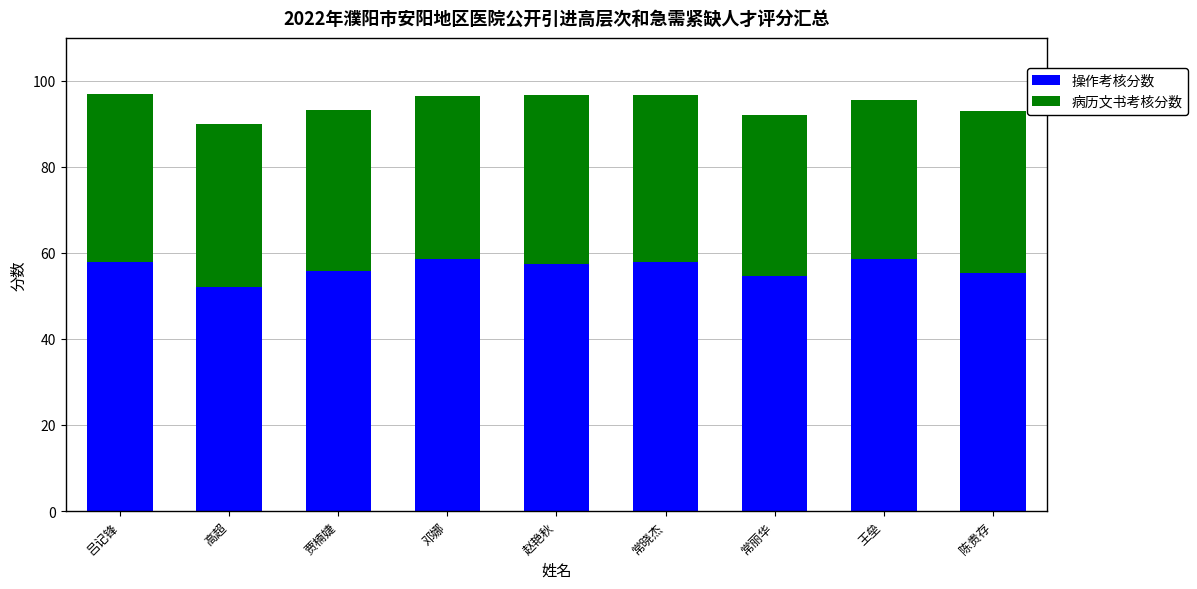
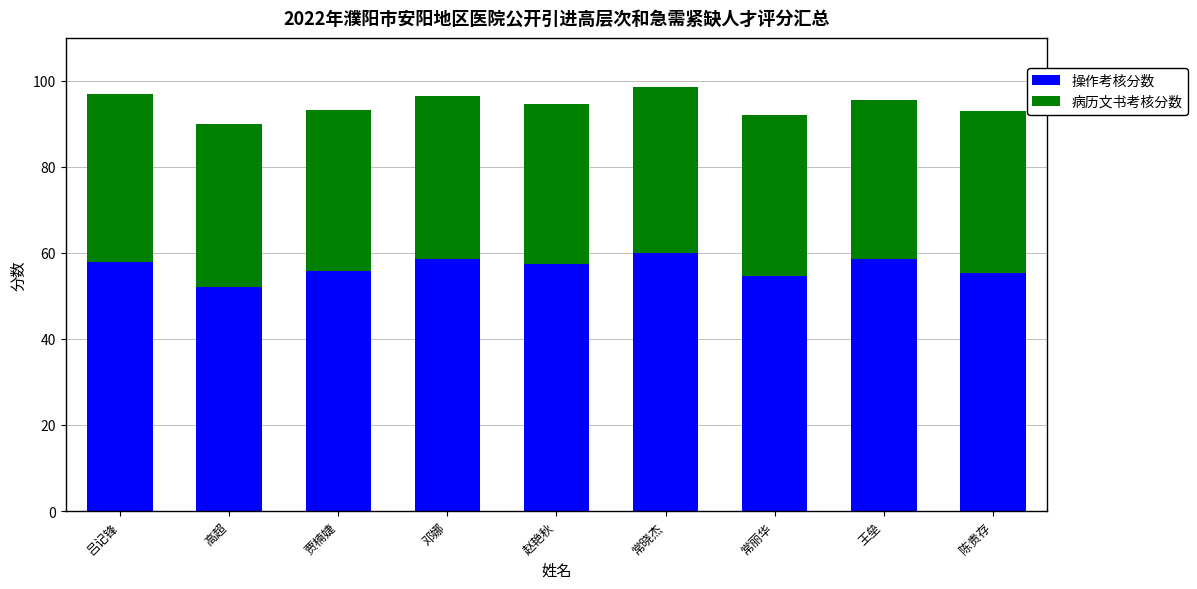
  {
    "操作考核分数": {
      "吕记锋": 58,
      "高超": 52,
      "贾楠婕": 56,
      "邓娜": 59,
      "赵艳秋": 57,
-     "常晓杰": 58,
+     "常晓杰": 60,
      "常丽华": 55,
      "王垒": 59,
      "陈贵存": 55
    },
    "病历文书考核分数": {
      "吕记锋": 39,
      "高超": 38,
      "贾楠婕": 37,
      "邓娜": 38,
-     "赵艳秋": 39,
+     "赵艳秋": 37,
      "常晓杰": 39,
      "常丽华": 37,
      "王垒": 37,
      "陈贵存": 38
    }
  }
